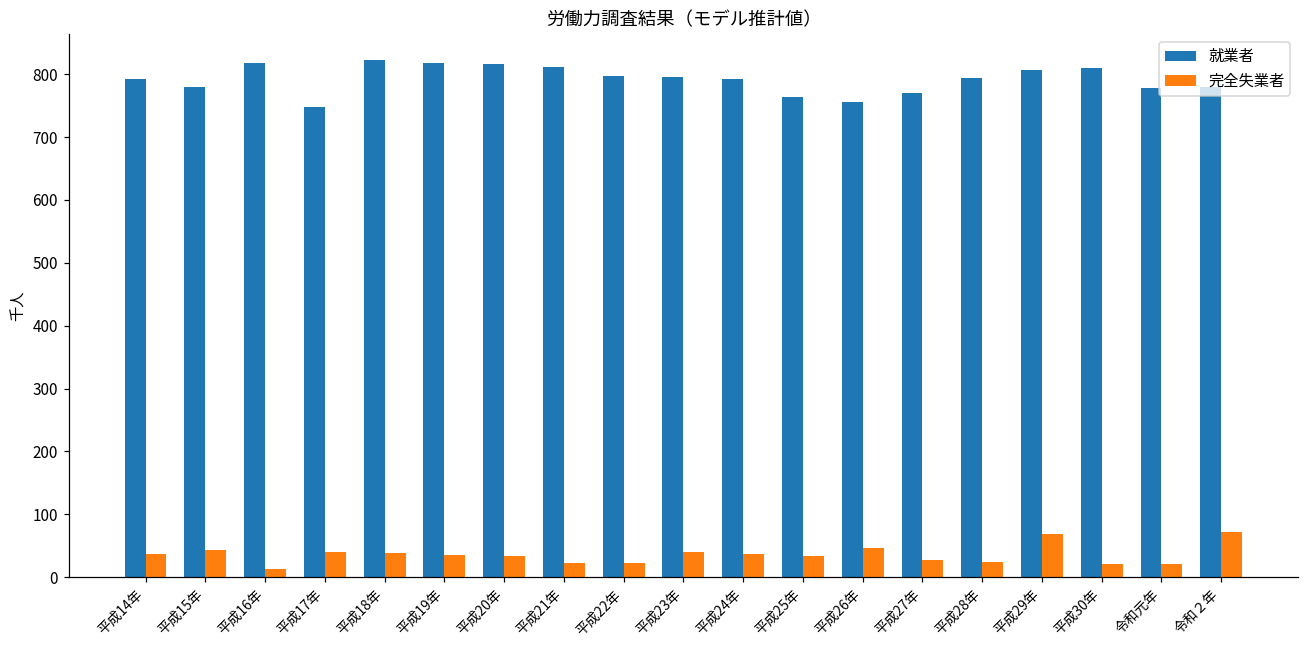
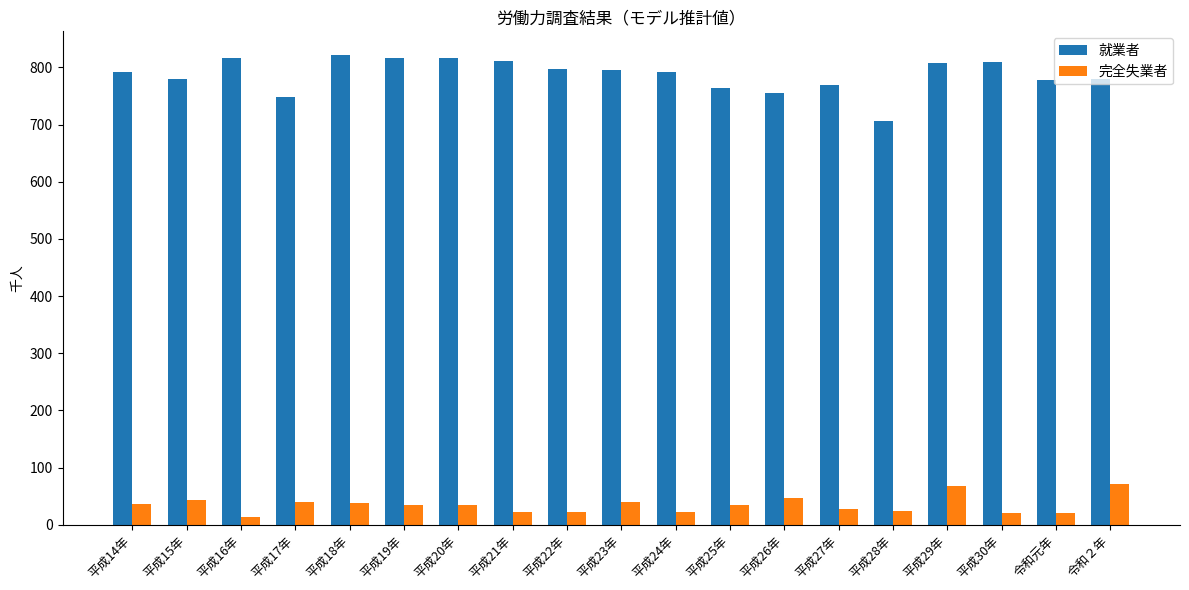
  {
    "就業者": {
      "平成14年": 790,
      "平成15年": 780,
      "平成16年": 820,
      "平成17年": 750,
      "平成18年": 820,
      "平成19年": 820,
      "平成20年": 820,
      "平成21年": 810,
      "平成22年": 800,
      "平成23年": 800,
      "平成24年": 790,
      "平成25年": 760,
      "平成26年": 760,
      "平成27年": 770,
-     "平成28年": 790,
+     "平成28年": 710,
      "平成29年": 810,
      "平成30年": 810,
      "令和元年": 780
    },
    "完全失業者": {
      "平成14年": 40,
      "平成15年": 40,
      "平成16年": 10,
      "平成17年": 40,
      "平成18年": 40,
      "平成19年": 40,
      "平成20年": 30,
      "平成21年": 20,
      "平成22年": 20,
      "平成23年": 40,
-     "平成24年": 40,
+     "平成24年": 20,
      "平成25年": 30,
      "平成26年": 50,
      "平成27年": 30,
      "平成28年": 20,
      "平成29年": 70,
      "平成30年": 20,
      "令和元年": 20,
      "令和２年": 70
    }
  }
